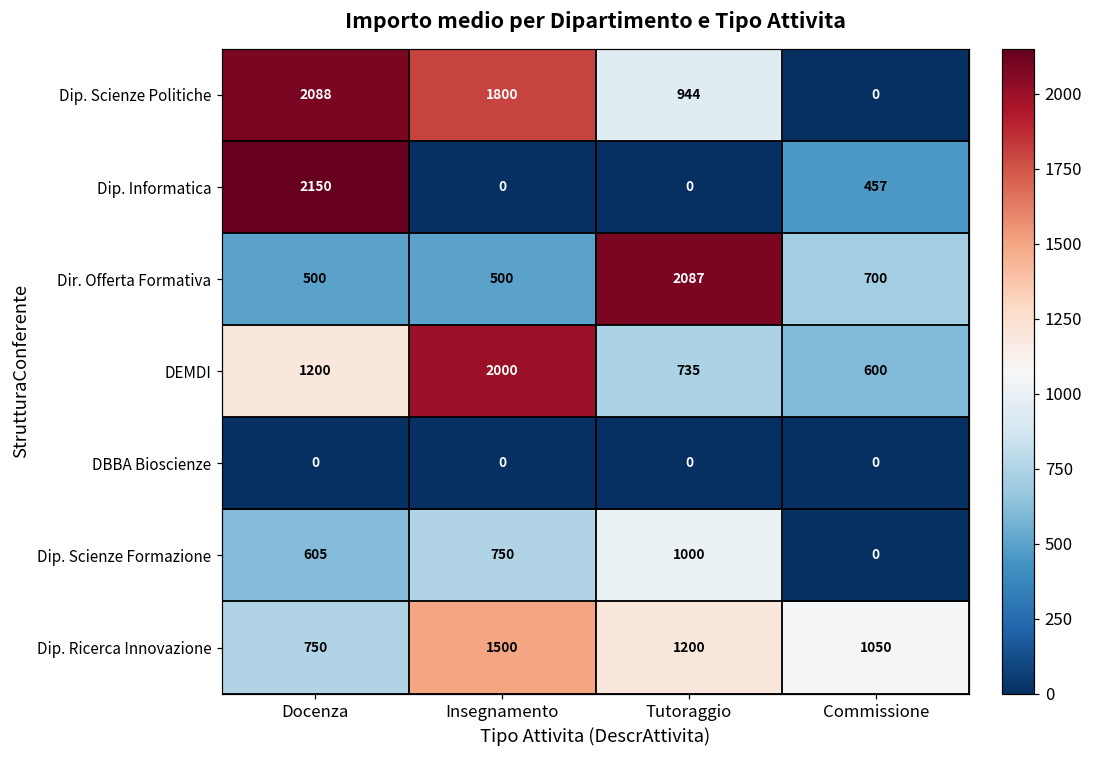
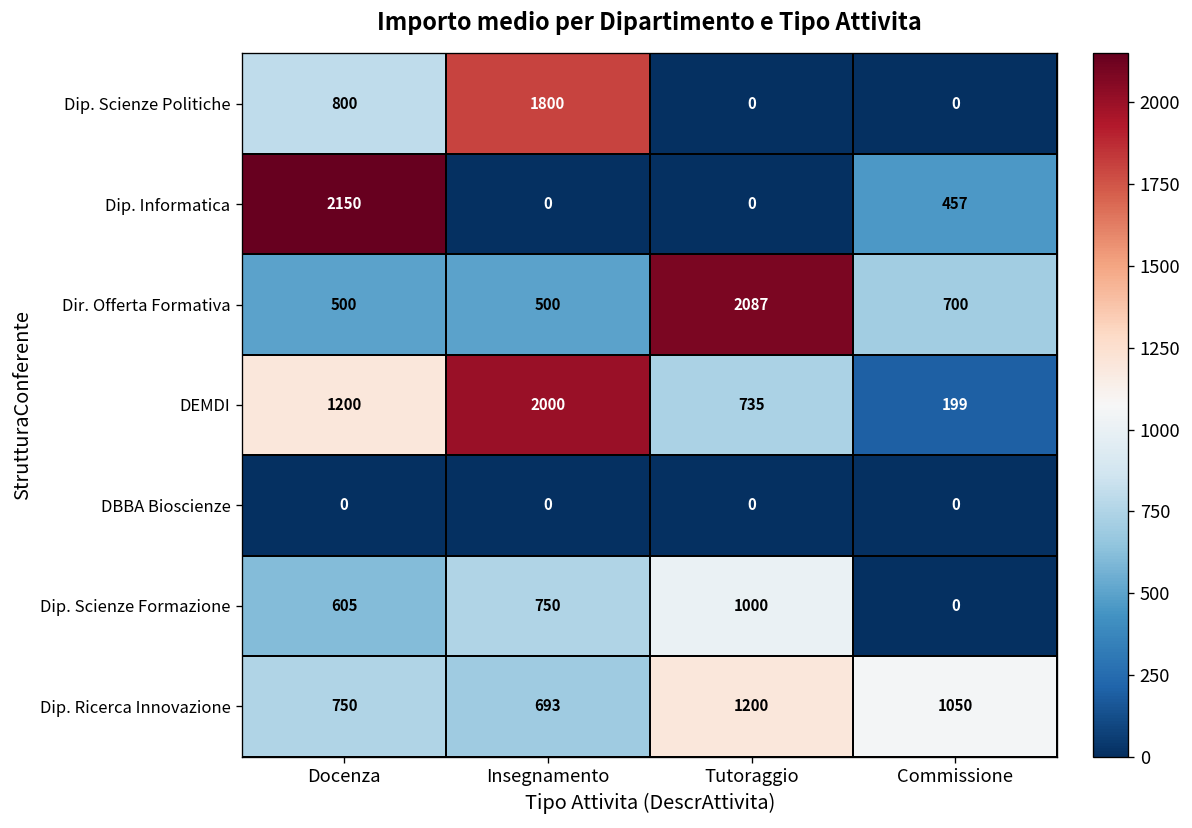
  {
    "Dip. Scienze Politiche": {
-     "Docenza": 2088,
+     "Docenza": 800,
      "Insegnamento": 1800,
-     "Tutoraggio": 944,
+     "Tutoraggio": 0,
      "Commissione": 0
    },
    "Dip. Informatica": {
      "Docenza": 2150,
      "Insegnamento": 0,
      "Tutoraggio": 0,
      "Commissione": 457
    },
    "Dir. Offerta Formativa": {
      "Docenza": 500,
      "Insegnamento": 500,
      "Tutoraggio": 2087,
      "Commissione": 700
    },
    "DEMDI": {
      "Docenza": 1200,
      "Insegnamento": 2000,
      "Tutoraggio": 735,
-     "Commissione": 600
+     "Commissione": 199
    },
    "DBBA Bioscienze": {
      "Docenza": 0,
      "Insegnamento": 0,
      "Tutoraggio": 0,
      "Commissione": 0
    },
    "Dip. Scienze Formazione": {
      "Docenza": 605,
      "Insegnamento": 750,
      "Tutoraggio": 1000,
      "Commissione": 0
    },
    "Dip. Ricerca Innovazione": {
      "Docenza": 750,
-     "Insegnamento": 1500,
+     "Insegnamento": 693,
      "Tutoraggio": 1200,
      "Commissione": 1050
    }
  }
